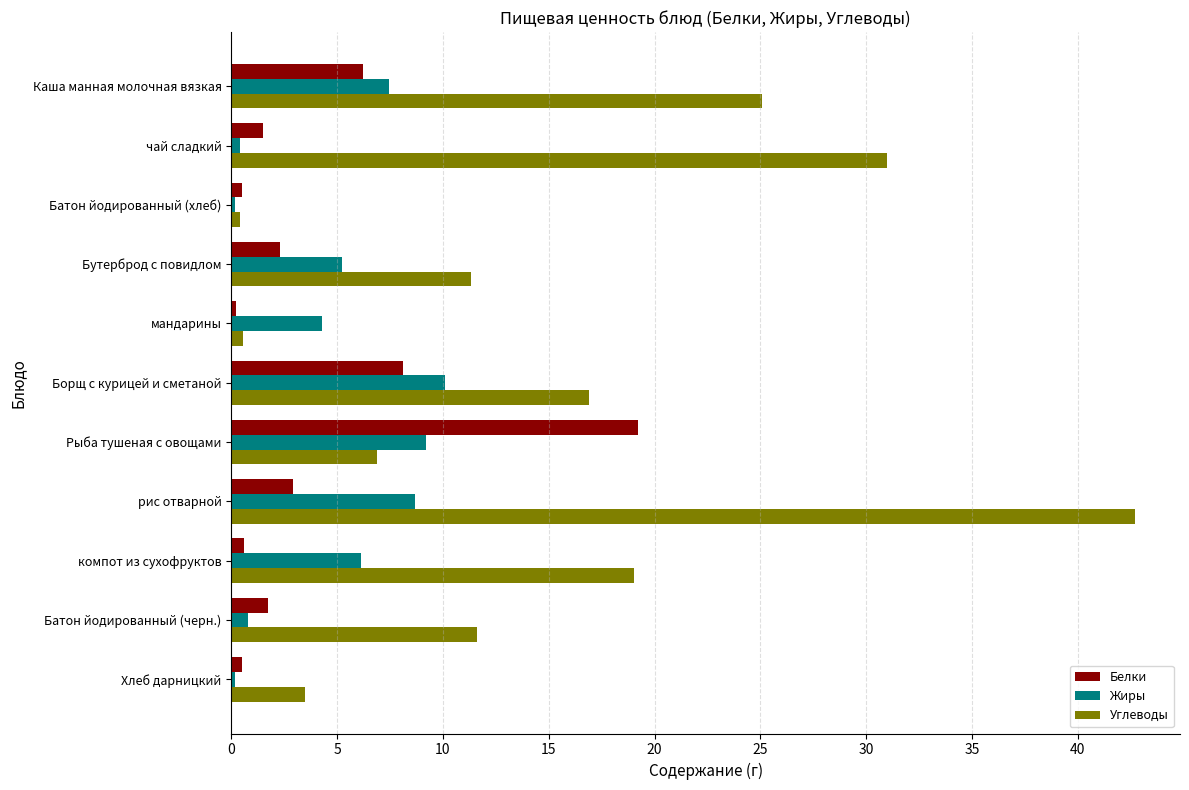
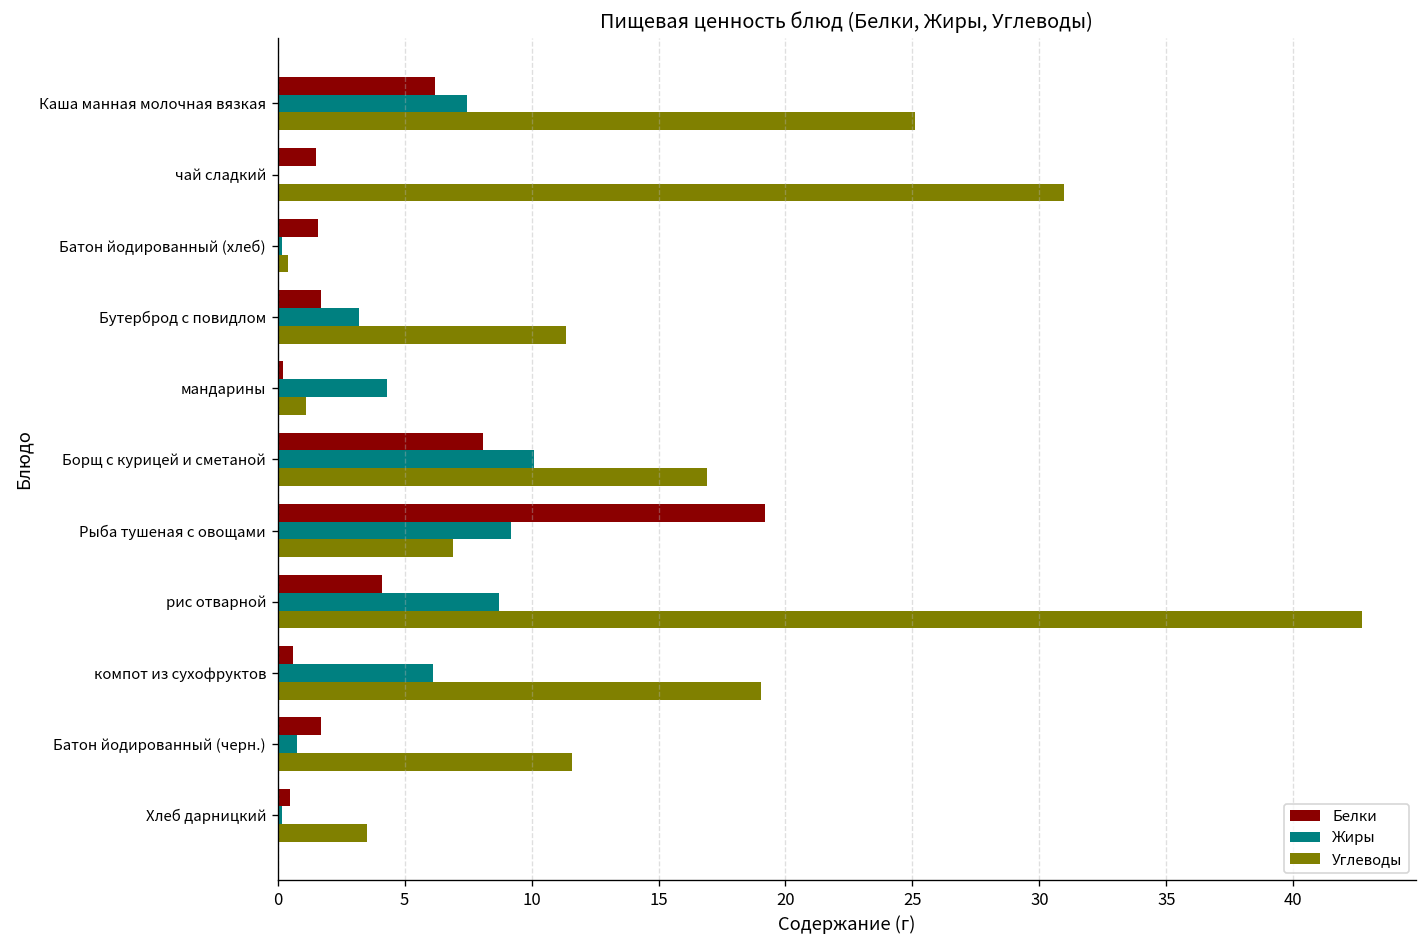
  {
    "Белки": {
      "Каша манная молочная вязкая": 6.2,
      "чай сладкий": 1.5,
-     "Батон йодированный (хлеб)": 0.5,
-     "Бутерброд с повидлом": 2.3,
+     "Батон йодированный (хлеб)": 1.6,
+     "Бутерброд с повидлом": 1.7,
      "мандарины": 0.2,
      "Борщ с курицей и сметаной": 8.1,
      "Рыба тушеная с овощами": 19.2,
-     "рис отварной": 2.9,
+     "рис отварной": 4.1,
      "компот из сухофруктов": 0.6,
      "Батон йодированный (черн.)": 1.7,
      "Хлеб дарницкий": 0.5
    },
    "Жиры": {
      "Каша манная молочная вязкая": 7.5,
-     "чай сладкий": 0.4,
+     "чай сладкий": 0.0,
      "Батон йодированный (хлеб)": 0.2,
-     "Бутерброд с повидлом": 5.2,
+     "Бутерброд с повидлом": 3.2,
      "мандарины": 4.3,
      "Борщ с курицей и сметаной": 10.1,
      "Рыба тушеная с овощами": 9.2,
      "рис отварной": 8.7,
      "компот из сухофруктов": 6.1,
      "Батон йодированный (черн.)": 0.8,
      "Хлеб дарницкий": 0.2
    },
    "Углеводы": {
      "Каша манная молочная вязкая": 25.1,
      "чай сладкий": 31.0,
      "Батон йодированный (хлеб)": 0.4,
      "Бутерброд с повидлом": 11.3,
-     "мандарины": 0.6,
+     "мандарины": 1.1,
      "Борщ с курицей и сметаной": 16.9,
      "Рыба тушеная с овощами": 6.9,
      "рис отварной": 42.7,
      "компот из сухофруктов": 19.0,
      "Батон йодированный (черн.)": 11.6,
      "Хлеб дарницкий": 3.5
    }
  }
